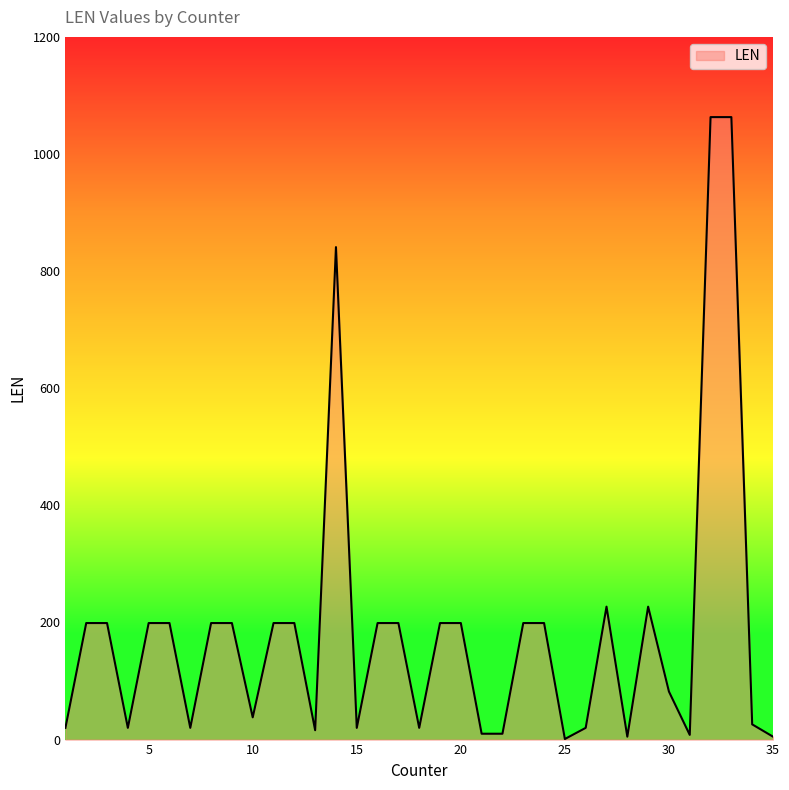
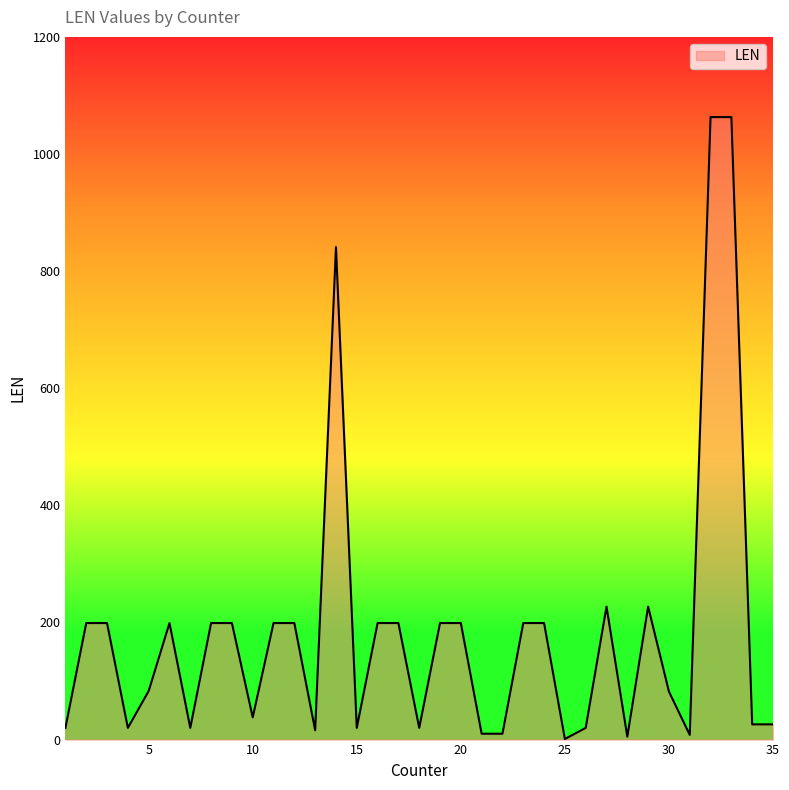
  {
-   "5": 200,
+   "5": 80,
    "10": 40,
    "15": 20,
    "20": 200,
    "25": 0,
    "30": 80,
-   "35": 10
+   "35": 30
  }
